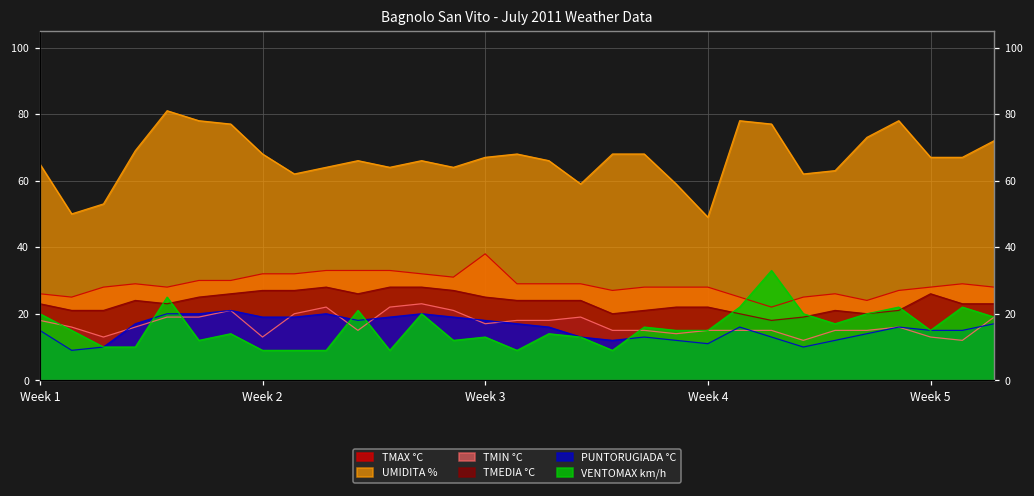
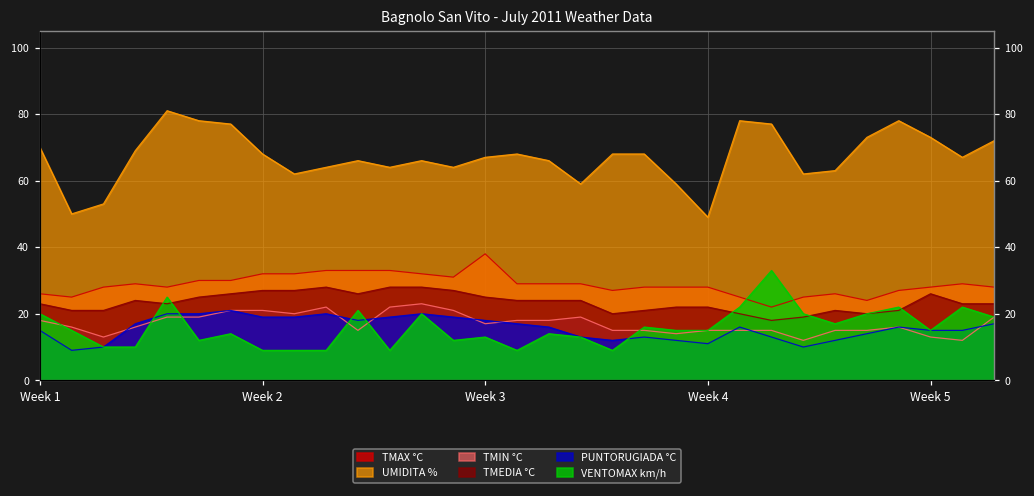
  {
    "TMAX °C": {
      "Week 1": 26,
      "Week 2": 32,
      "Week 3": 38,
      "Week 4": 28,
      "Week 5": 28
    },
    "UMIDITA %": {
-     "Week 1": 65,
+     "Week 1": 70,
      "Week 2": 68,
      "Week 3": 67,
      "Week 4": 49,
-     "Week 5": 67
+     "Week 5": 73
    },
    "TMIN °C": {
      "Week 1": 18,
-     "Week 2": 13,
+     "Week 2": 21,
      "Week 3": 17,
      "Week 5": 13
    },
    "TMEDIA °C": {
      "Week 1": 23,
      "Week 2": 27,
      "Week 3": 25,
      "Week 4": 22,
      "Week 5": 26
    },
    "PUNTORUGIADA °C": {
      "Week 1": 15,
      "Week 2": 19,
      "Week 3": 18,
      "Week 4": 11
    },
    "VENTOMAX km/h": {
      "Week 1": 20,
      "Week 2": 9,
      "Week 3": 13
    }
  }
